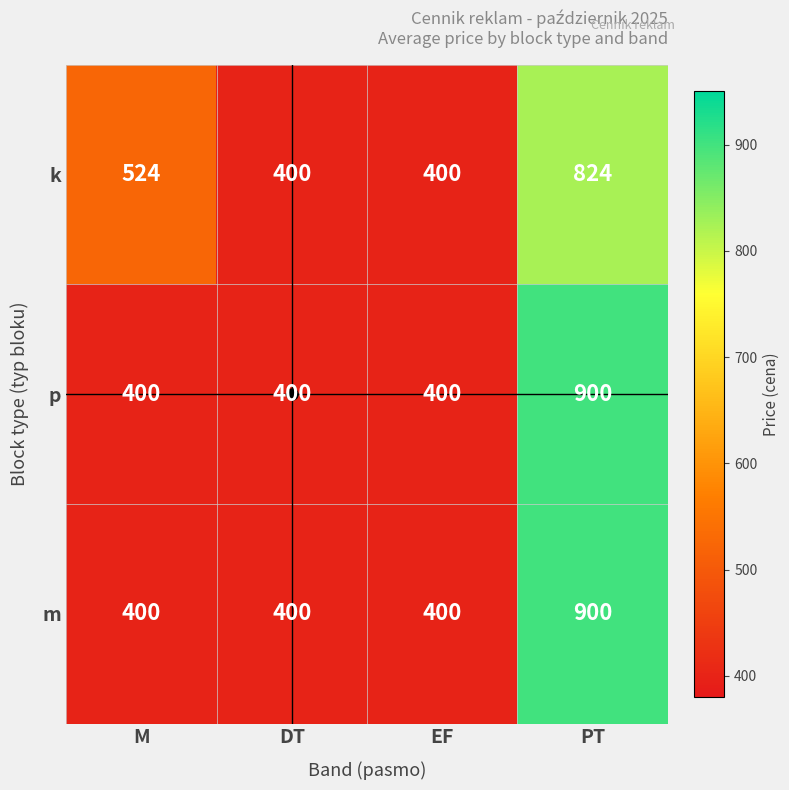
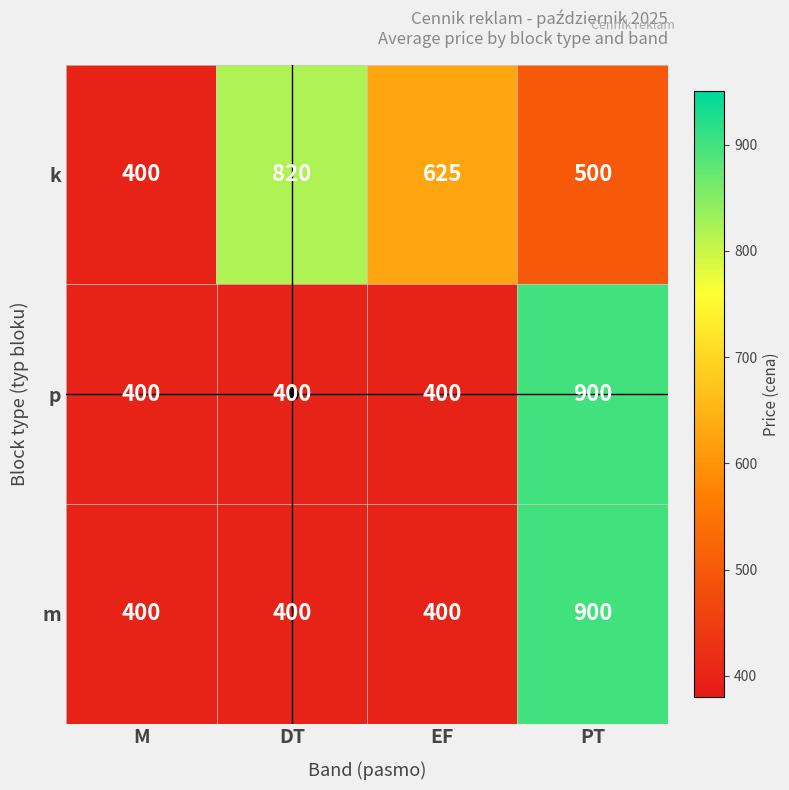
  {
    "k": {
-     "M": 524,
-     "DT": 400,
-     "EF": 400,
-     "PT": 824
+     "M": 400,
+     "DT": 820,
+     "EF": 625,
+     "PT": 500
    },
    "p": {
      "M": 400,
      "EF": 400,
      "PT": 900
    },
    "m": {
      "M": 400,
      "DT": 400,
      "EF": 400,
      "PT": 900
    }
  }
